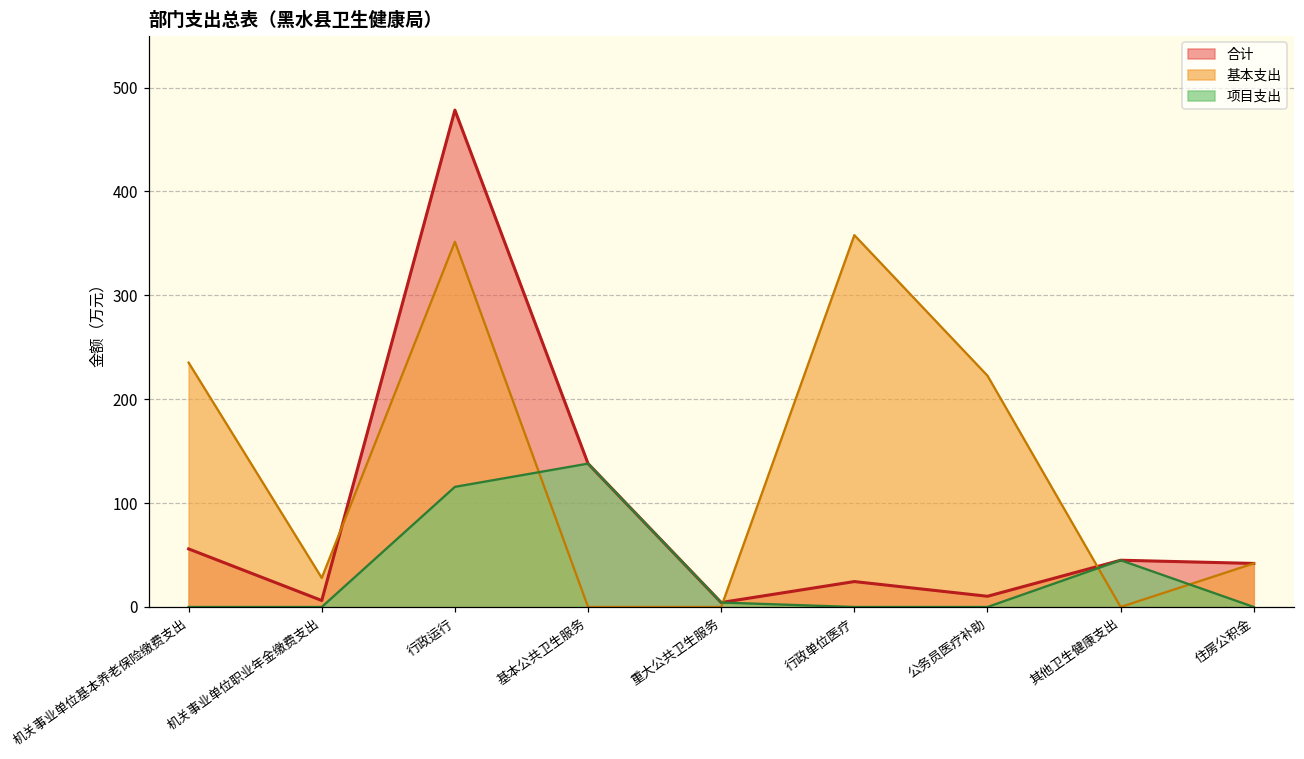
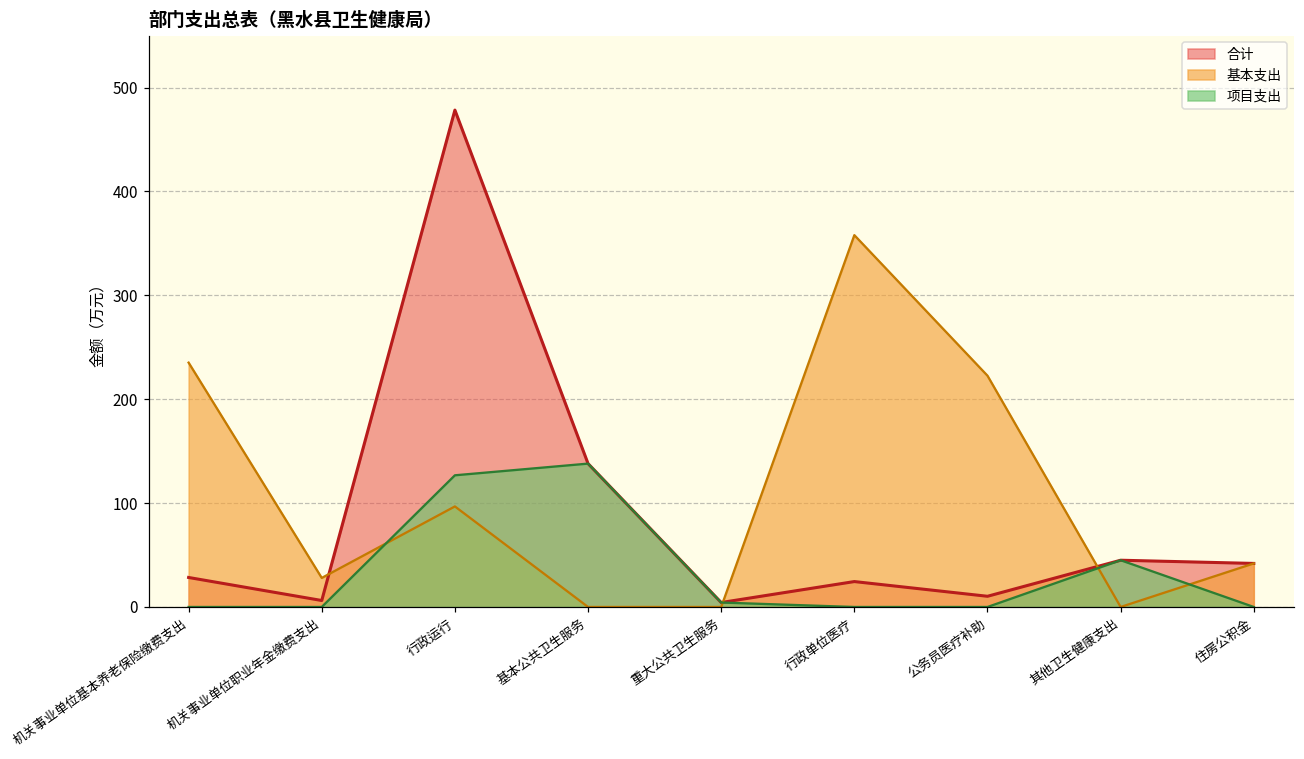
  {
    "合计": {
-     "机关事业单位基本养老保险缴费支出": 60,
+     "机关事业单位基本养老保险缴费支出": 30,
      "机关事业单位职业年金缴费支出": 10,
      "行政运行": 480,
      "行政单位医疗": 20,
      "公务员医疗补助": 10
    },
    "基本支出": {
      "机关事业单位基本养老保险缴费支出": 240,
      "机关事业单位职业年金缴费支出": 30,
-     "行政运行": 350,
+     "行政运行": 100,
      "基本公共卫生服务": 0,
      "重大公共卫生服务": 0,
      "行政单位医疗": 360,
      "公务员医疗补助": 220,
      "其他卫生健康支出": 0
    },
    "项目支出": {
      "机关事业单位基本养老保险缴费支出": 0,
      "机关事业单位职业年金缴费支出": 0,
-     "行政运行": 120,
+     "行政运行": 130,
      "行政单位医疗": 0,
      "公务员医疗补助": 0,
      "住房公积金": 0
    }
  }
